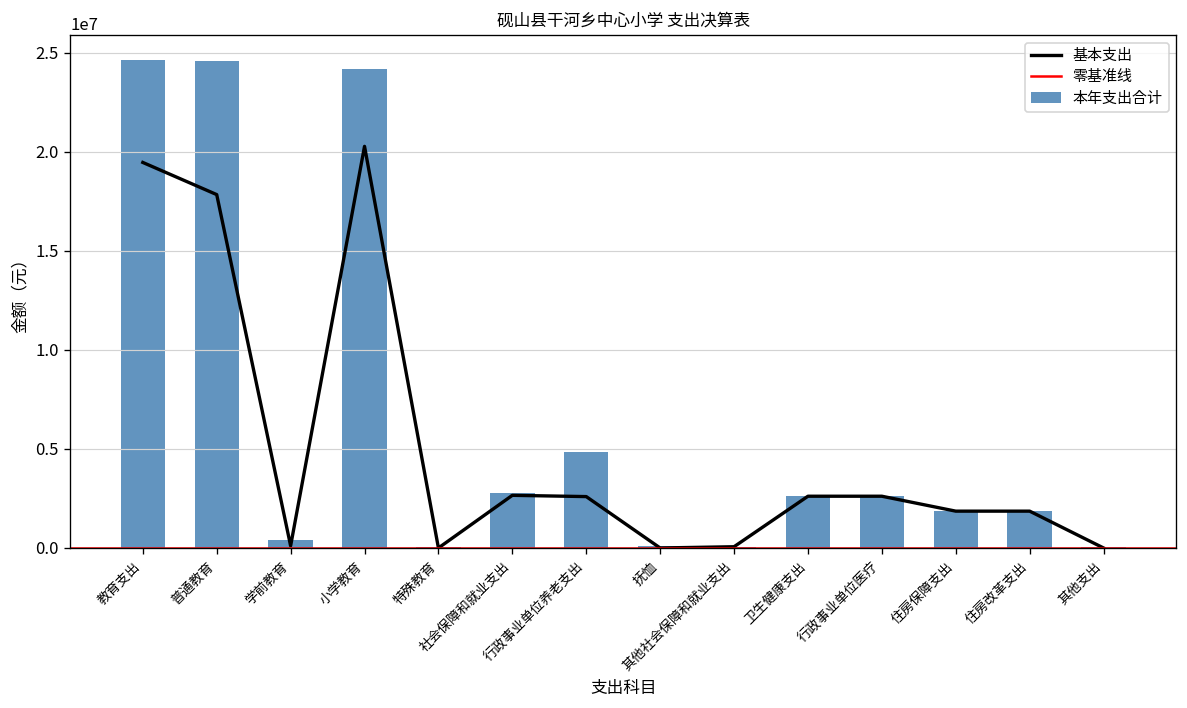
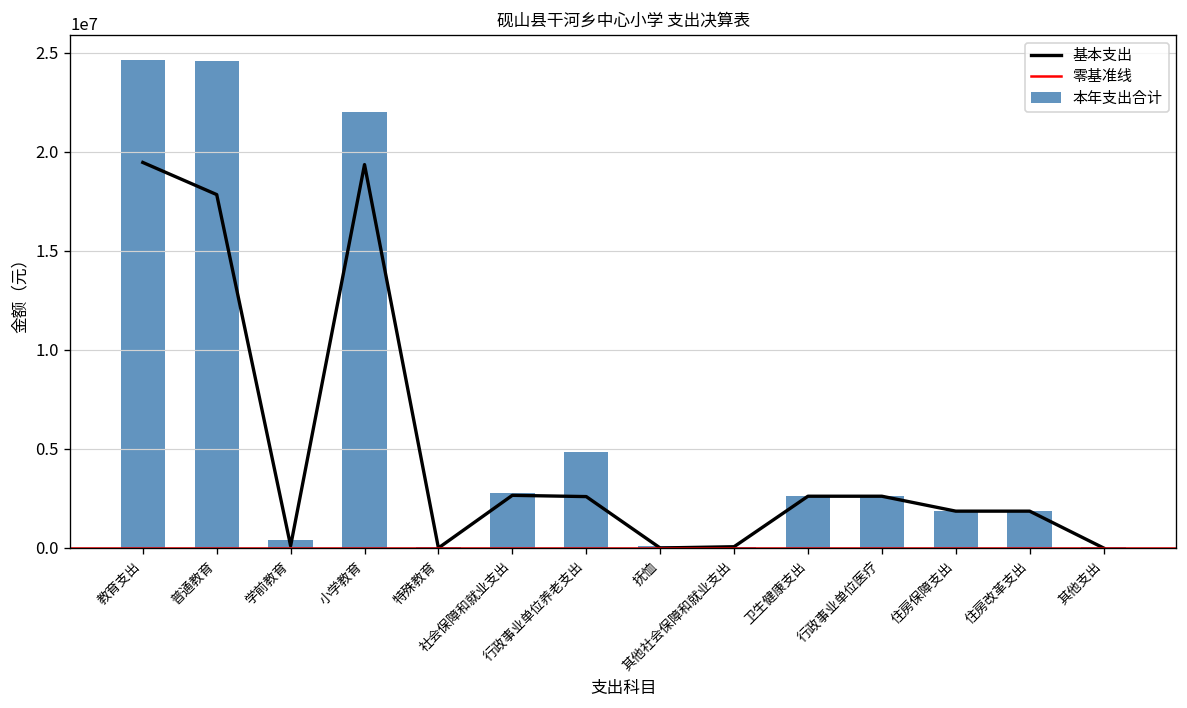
  {
    "基本支出": {
      "教育支出": 19500000,
      "普通教育": 17800000,
      "学前教育": 100000,
-     "小学教育": 20300000,
+     "小学教育": 19400000,
      "特殊教育": 0,
      "社会保障和就业支出": 2700000,
      "行政事业单位养老支出": 2600000,
      "抚恤": 0,
      "其他社会保障和就业支出": 100000,
      "卫生健康支出": 2600000,
      "行政事业单位医疗": 2600000,
      "住房保障支出": 1900000,
      "住房改革支出": 1900000,
      "其他支出": 0
    },
    "本年支出合计": {
      "教育支出": 24600000,
      "普通教育": 24600000,
      "学前教育": 400000,
-     "小学教育": 24200000,
+     "小学教育": 22000000,
      "社会保障和就业支出": 2800000,
      "行政事业单位养老支出": 4800000,
      "卫生健康支出": 2600000,
      "行政事业单位医疗": 2600000,
      "住房保障支出": 1900000,
      "住房改革支出": 1900000
    }
  }
